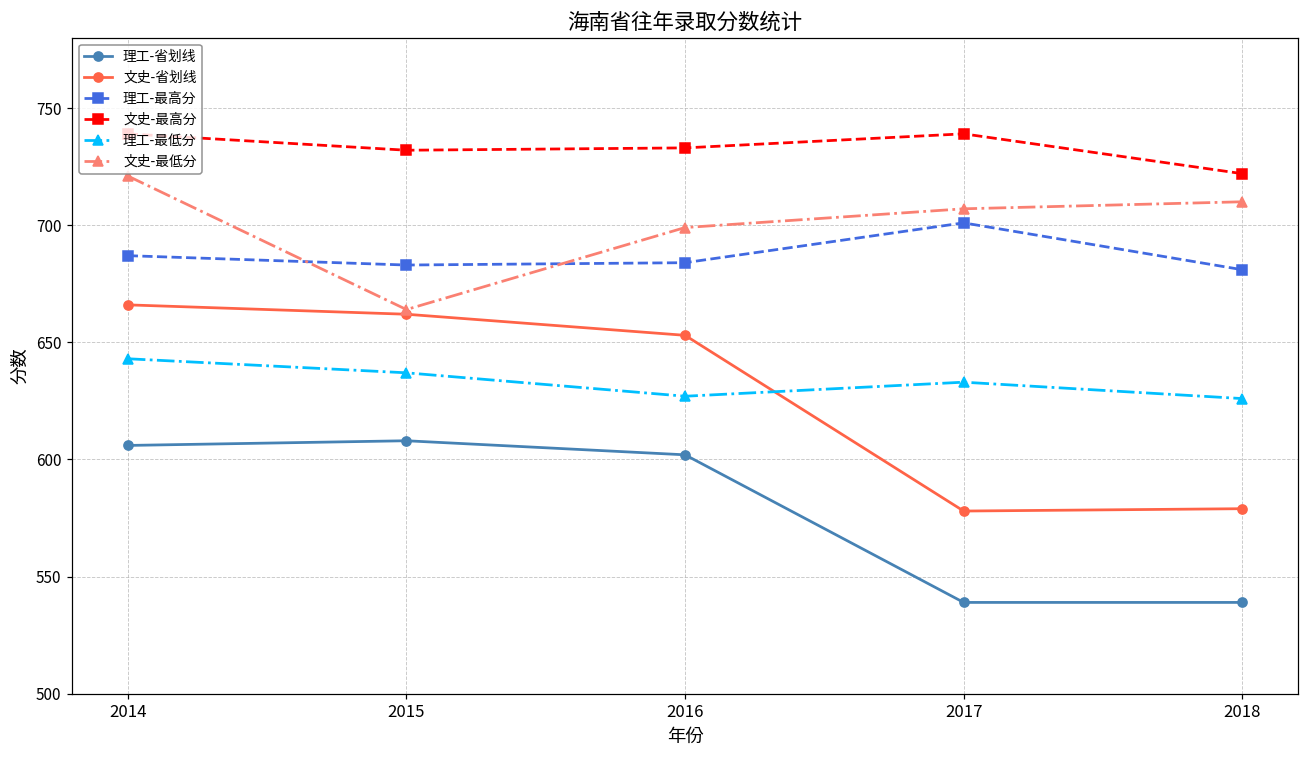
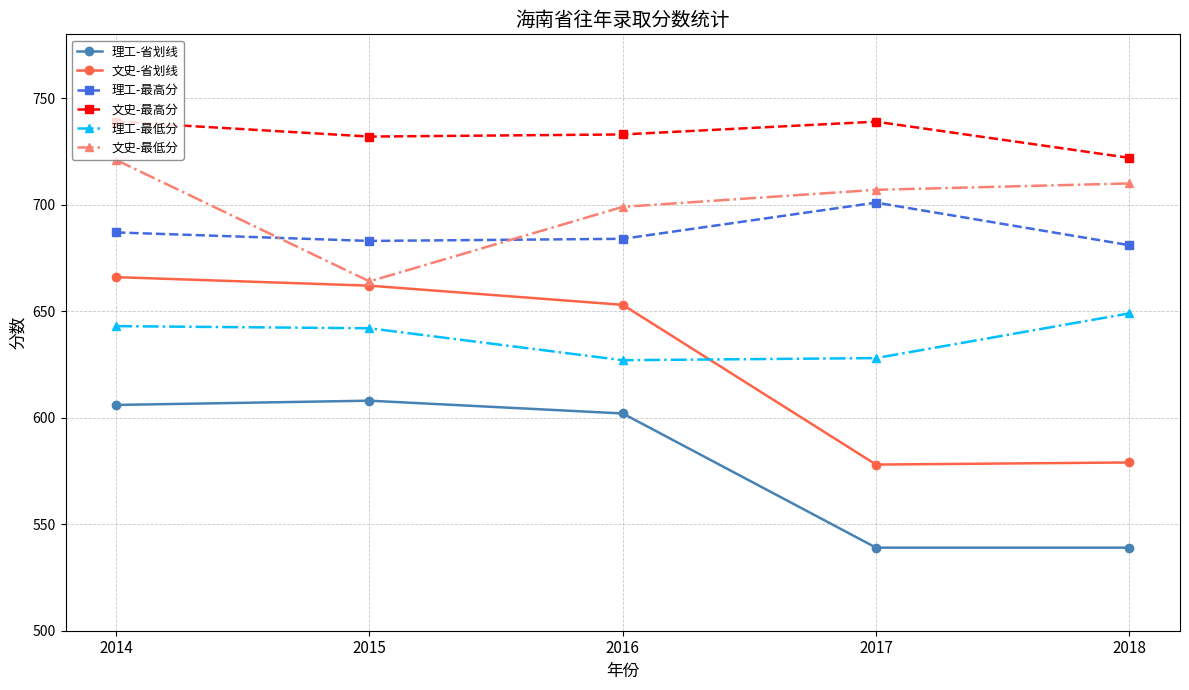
  {
    "文史-最高分": {
      "2015": 732,
      "2016": 733,
      "2017": 739,
      "2018": 722
    },
    "理工-最低分": {
      "2014": 643,
-     "2015": 637,
+     "2015": 642,
      "2016": 627,
-     "2017": 633,
-     "2018": 626
+     "2017": 628,
+     "2018": 649
    }
  }
